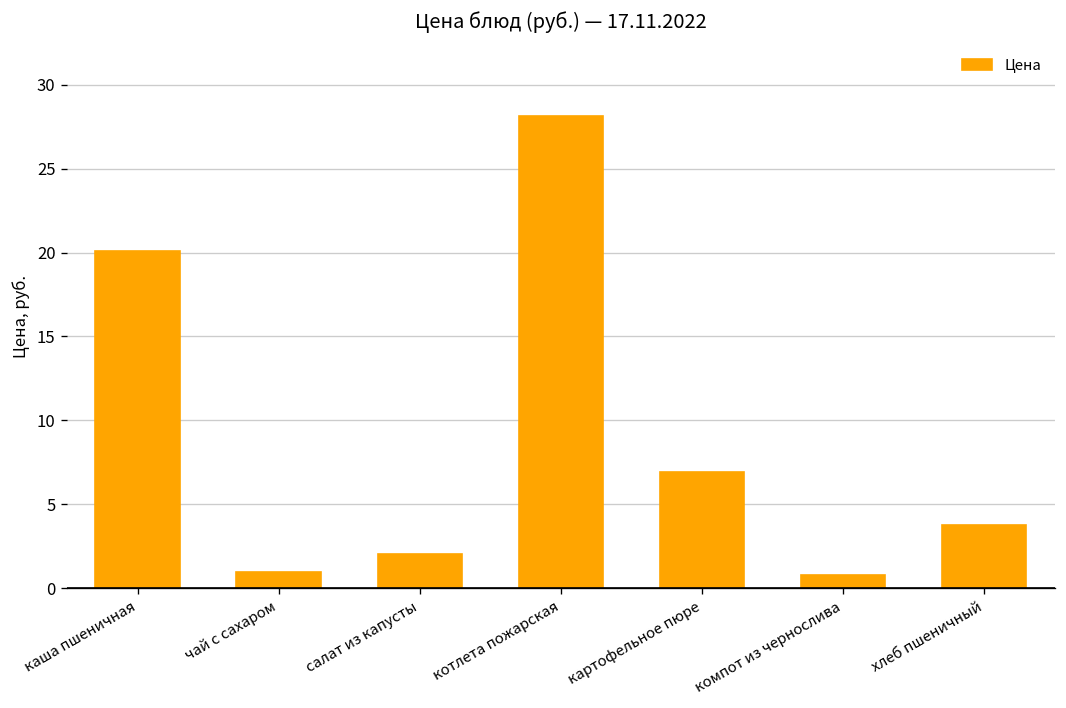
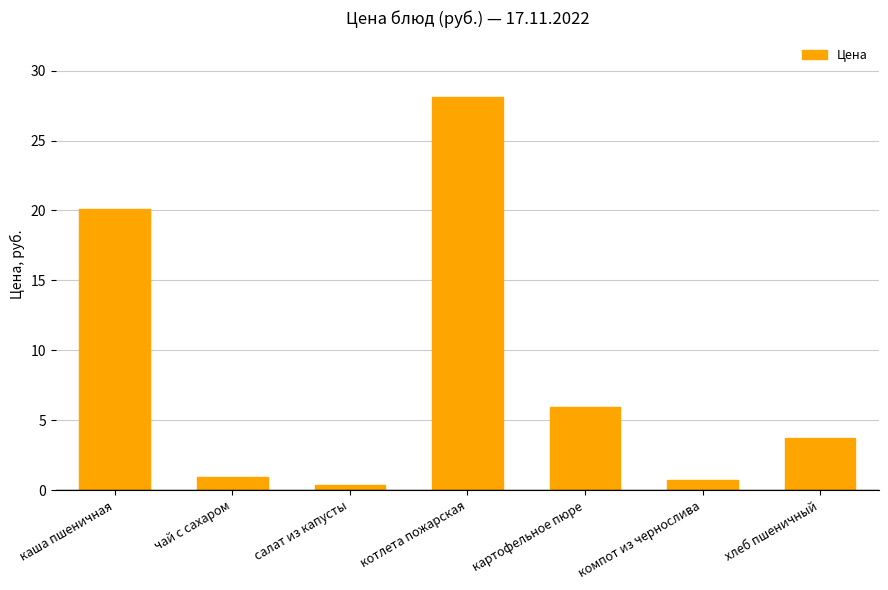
  {
    "каша пшеничная": 20.1,
    "чай с сахаром": 0.9,
-   "салат из капусты": 2.1,
+   "салат из капусты": 0.4,
    "котлета пожарская": 28.1,
-   "картофельное пюре": 6.9,
+   "картофельное пюре": 6.0,
    "компот из чернослива": 0.8,
    "хлеб пшеничный": 3.8
  }
